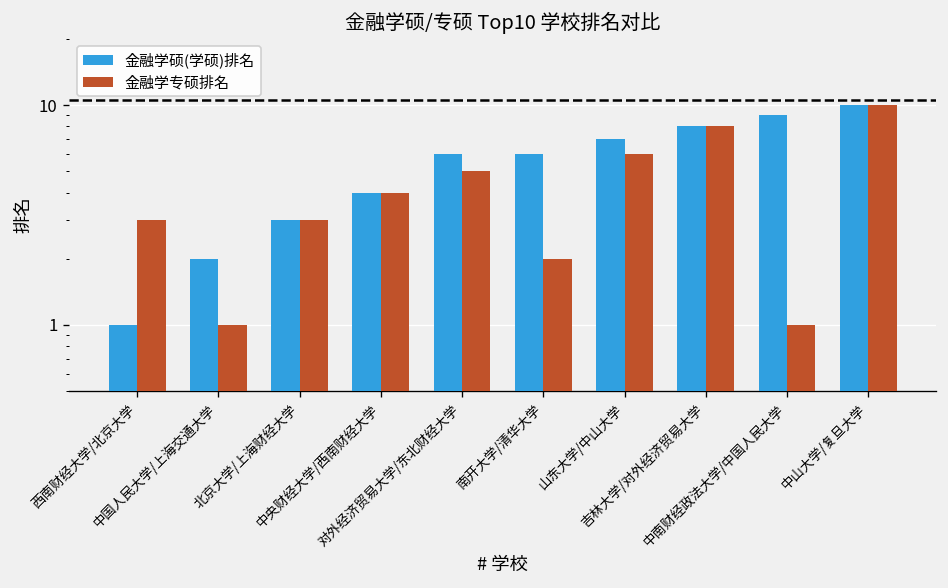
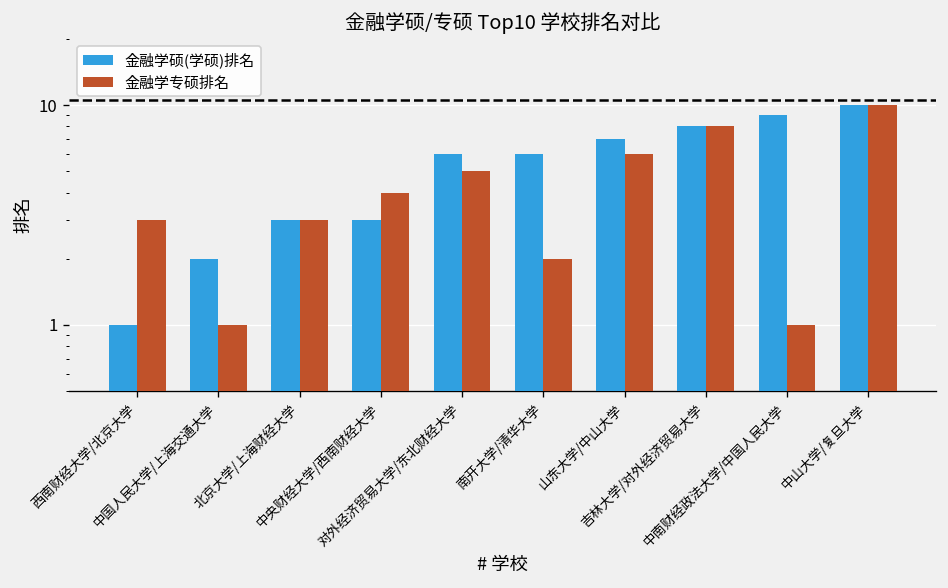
  {
    "金融学硕(学硕)排名": {
      "西南财经大学/北京大学": 1,
      "中国人民大学/上海交通大学": 2,
      "北京大学/上海财经大学": 3,
-     "中央财经大学/西南财经大学": 4,
+     "中央财经大学/西南财经大学": 3,
      "对外经济贸易大学/东北财经大学": 6,
      "南开大学/清华大学": 6,
      "山东大学/中山大学": 7,
      "吉林大学/对外经济贸易大学": 8,
      "中南财经政法大学/中国人民大学": 9,
      "中山大学/复旦大学": 10
    },
    "金融学专硕排名": {
      "西南财经大学/北京大学": 3,
      "中国人民大学/上海交通大学": 1,
      "北京大学/上海财经大学": 3,
      "中央财经大学/西南财经大学": 4,
      "对外经济贸易大学/东北财经大学": 5,
      "南开大学/清华大学": 2,
      "山东大学/中山大学": 6,
      "吉林大学/对外经济贸易大学": 8,
      "中南财经政法大学/中国人民大学": 1,
      "中山大学/复旦大学": 10
    }
  }
